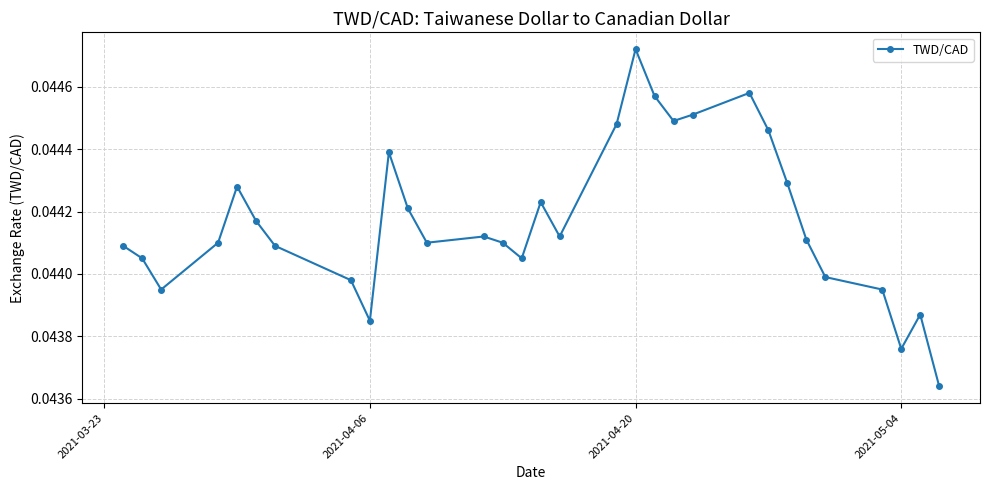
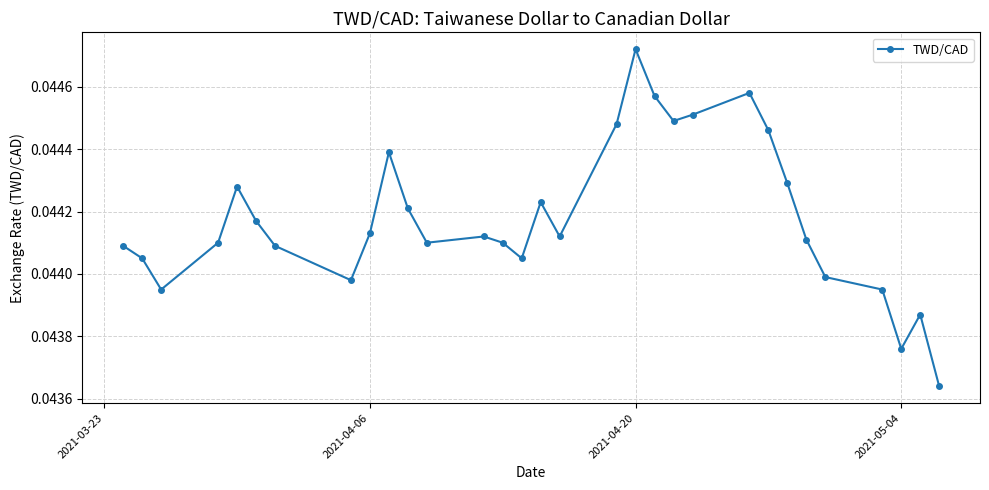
  {
-   "2021-04-06": 0.04385,
+   "2021-04-06": 0.04413,
    "2021-04-20": 0.04472,
    "2021-05-04": 0.04376
  }
